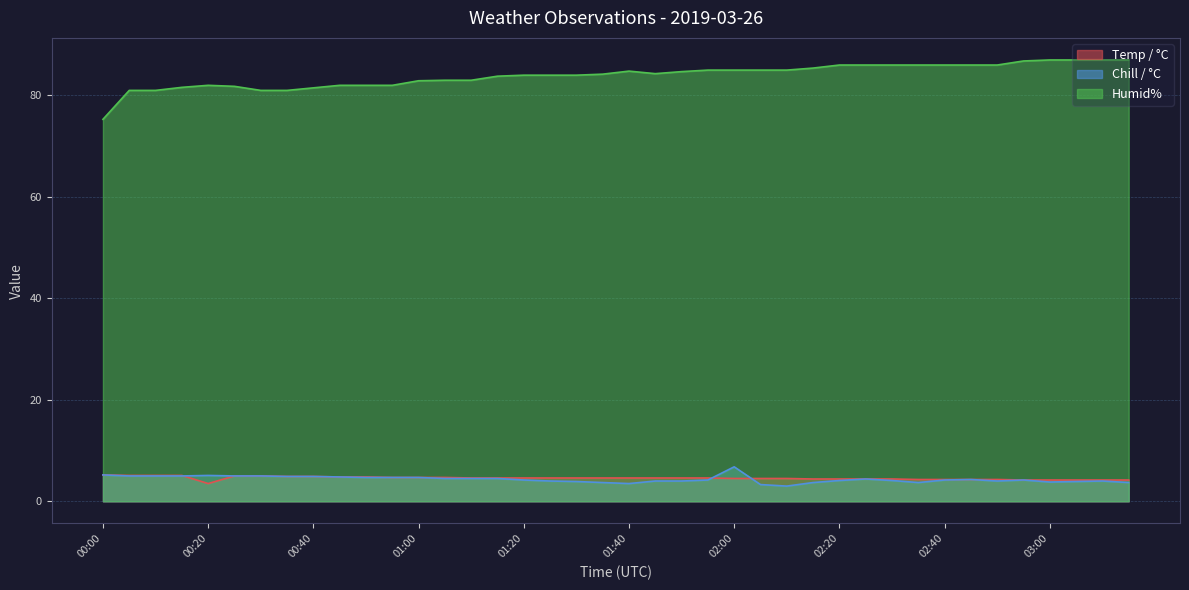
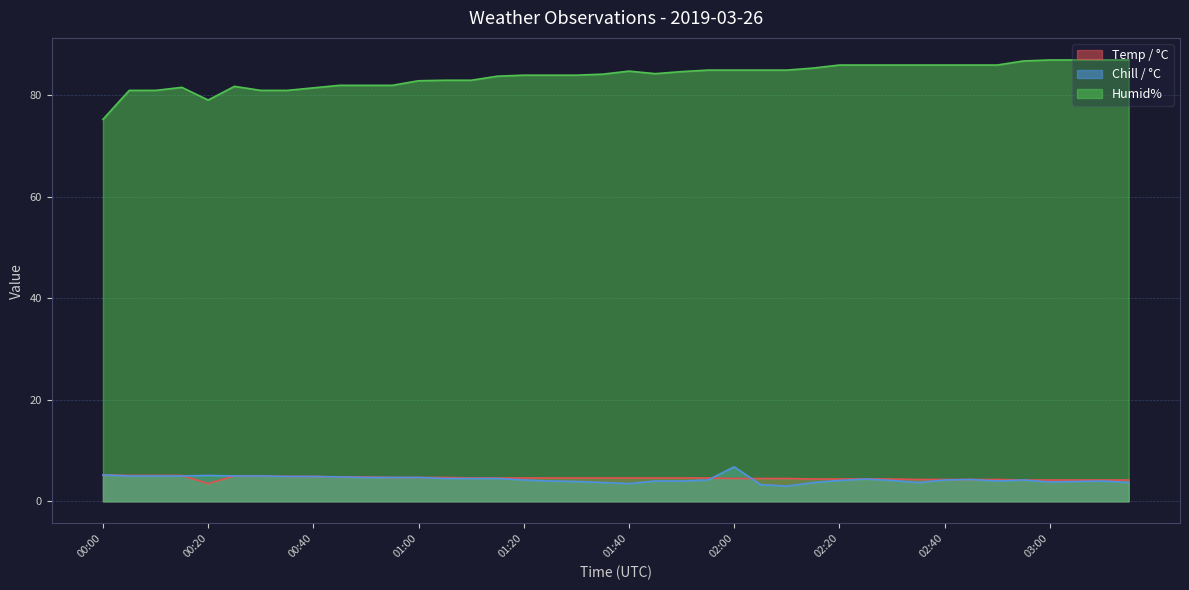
  {
    "Temp / °C": {
      "00:20": 4,
      "01:40": 5,
      "02:00": 5
    },
    "Chill / °C": {
      "00:20": 5,
      "01:40": 4,
      "02:00": 7
    },
    "Humid%": {
      "00:00": 75,
-     "00:20": 82,
+     "00:20": 79,
      "00:40": 82,
      "01:00": 83,
      "01:20": 84,
      "01:40": 85,
      "02:00": 85,
      "02:20": 86,
      "02:40": 86,
      "03:00": 87
    }
  }
